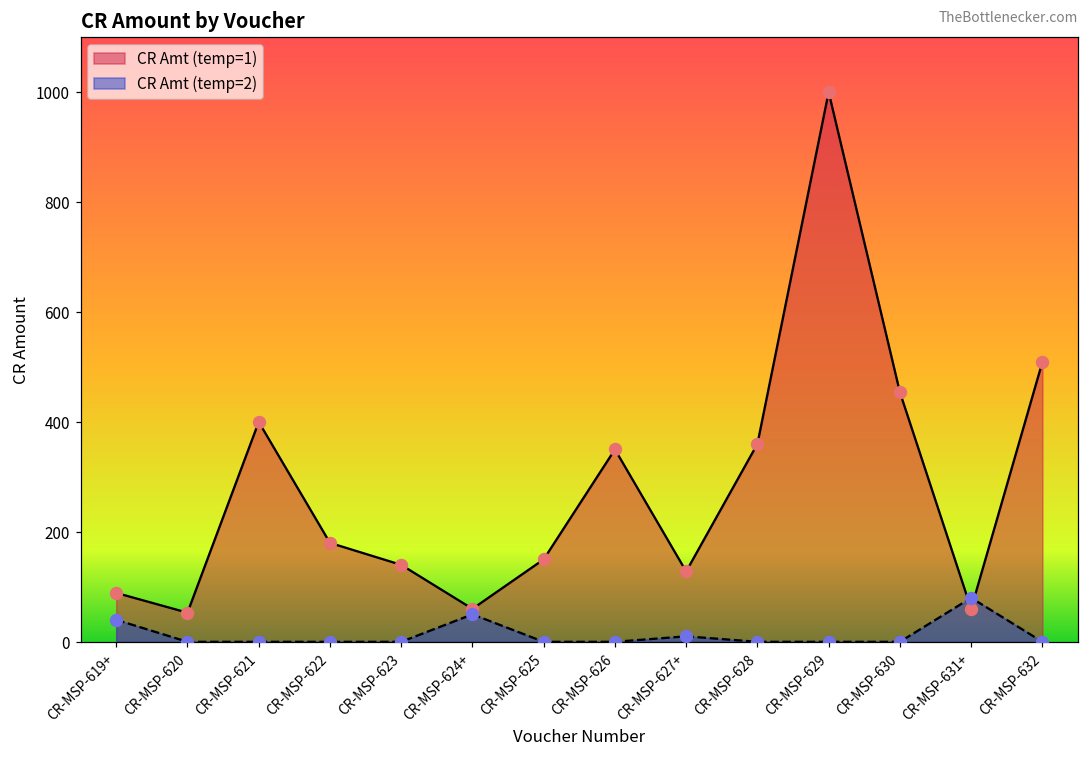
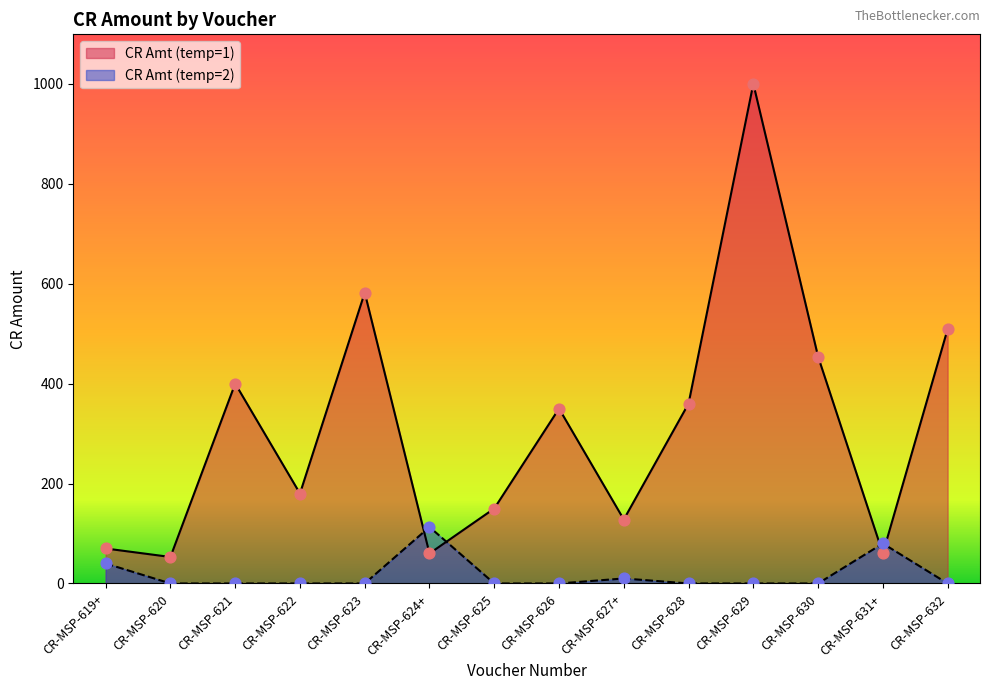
  {
    "CR Amt (temp=1)": {
-     "CR-MSP-619+": 90,
+     "CR-MSP-619+": 70,
      "CR-MSP-620": 50,
      "CR-MSP-621": 400,
      "CR-MSP-622": 180,
-     "CR-MSP-623": 140,
+     "CR-MSP-623": 580,
      "CR-MSP-624+": 60,
      "CR-MSP-625": 150,
      "CR-MSP-626": 350,
      "CR-MSP-627+": 130,
      "CR-MSP-628": 360,
      "CR-MSP-629": 1000,
      "CR-MSP-630": 450,
      "CR-MSP-631+": 60,
      "CR-MSP-632": 510
    },
    "CR Amt (temp=2)": {
      "CR-MSP-619+": 40,
      "CR-MSP-620": 0,
      "CR-MSP-621": 0,
      "CR-MSP-622": 0,
      "CR-MSP-623": 0,
-     "CR-MSP-624+": 50,
+     "CR-MSP-624+": 110,
      "CR-MSP-625": 0,
      "CR-MSP-626": 0,
      "CR-MSP-627+": 10,
      "CR-MSP-628": 0,
      "CR-MSP-629": 0,
      "CR-MSP-630": 0,
      "CR-MSP-631+": 80,
      "CR-MSP-632": 0
    }
  }
